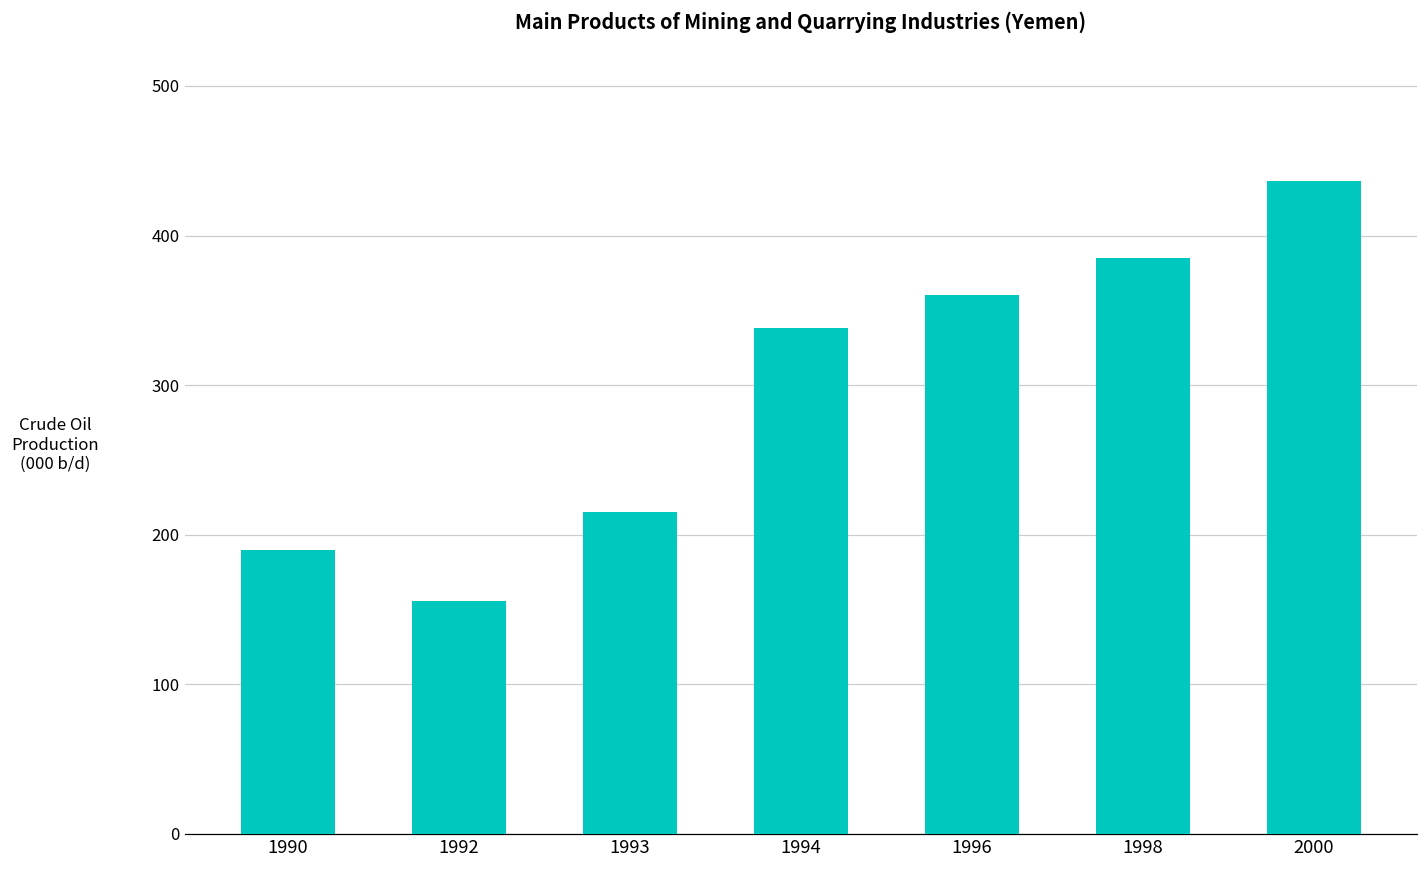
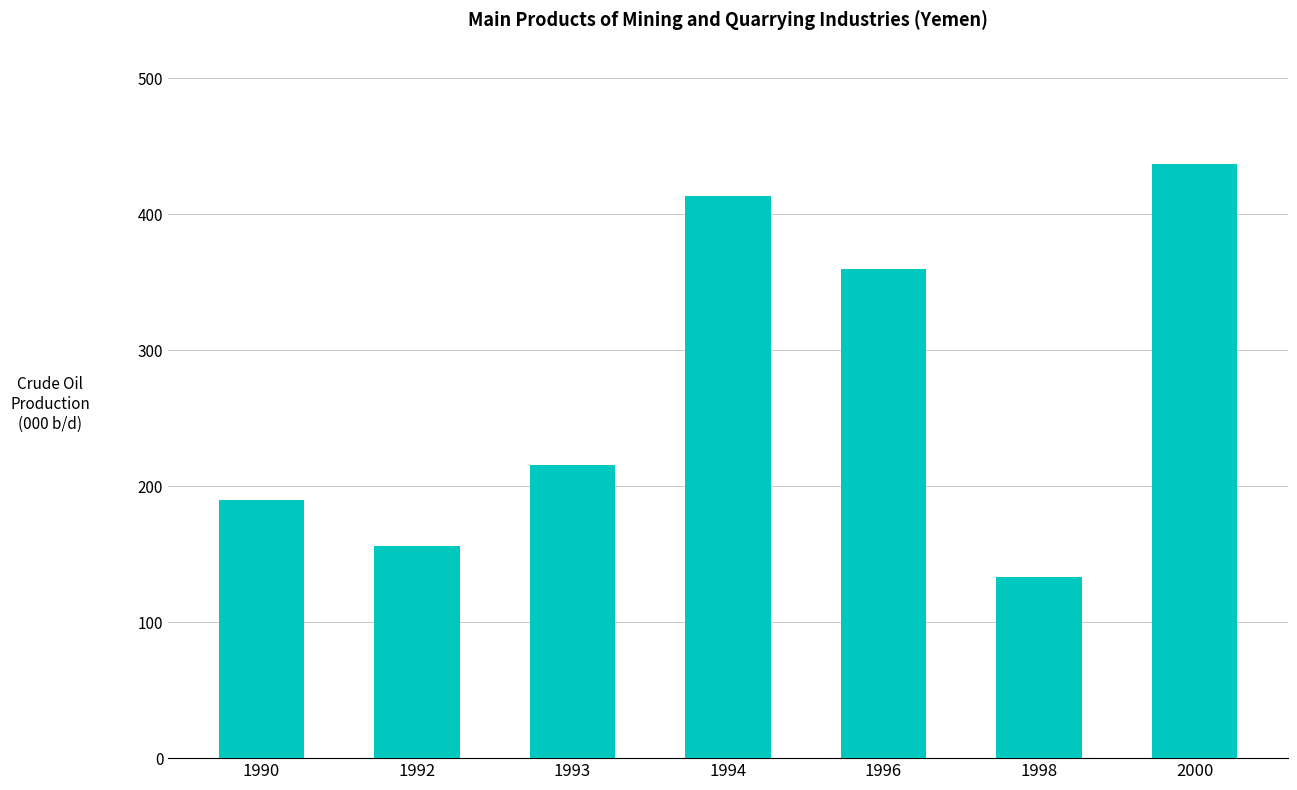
  {
    "1990": 190,
    "1992": 156,
    "1993": 215,
-   "1994": 339,
+   "1994": 413,
    "1996": 360,
-   "1998": 385,
+   "1998": 134,
    "2000": 437
  }
